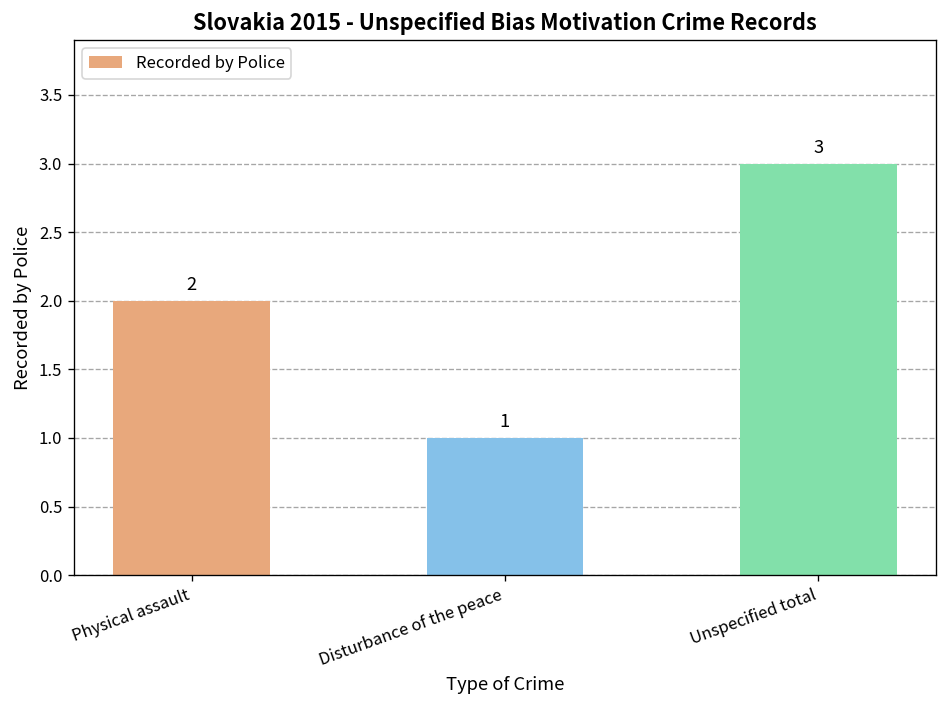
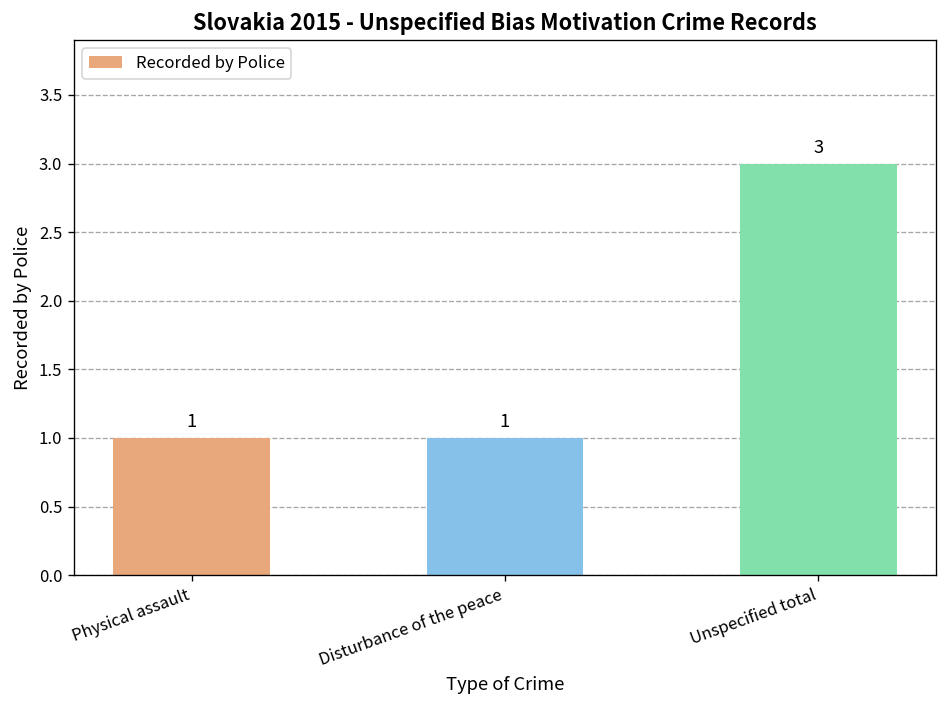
  {
-   "Physical assault": 2,
+   "Physical assault": 1,
    "Disturbance of the peace": 1,
    "Unspecified total": 3
  }
